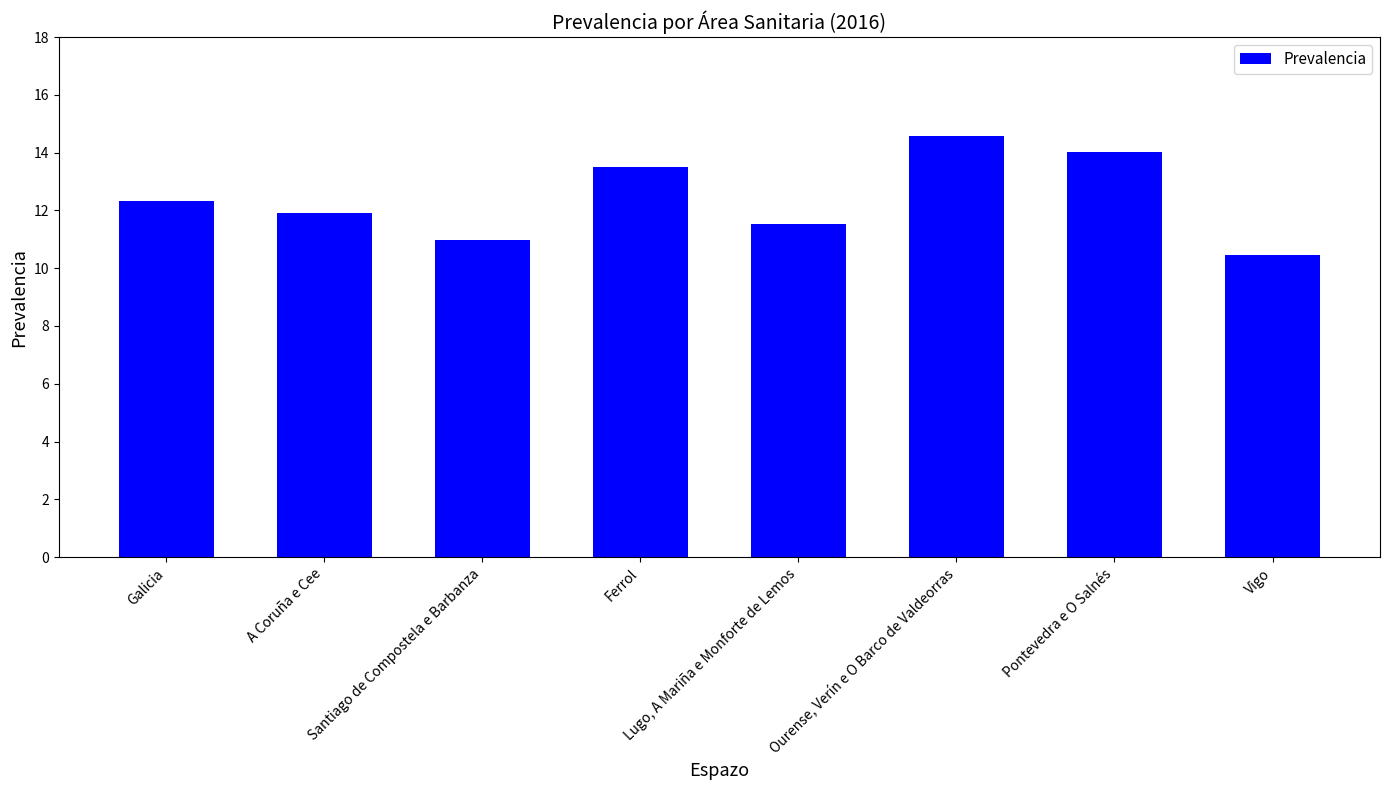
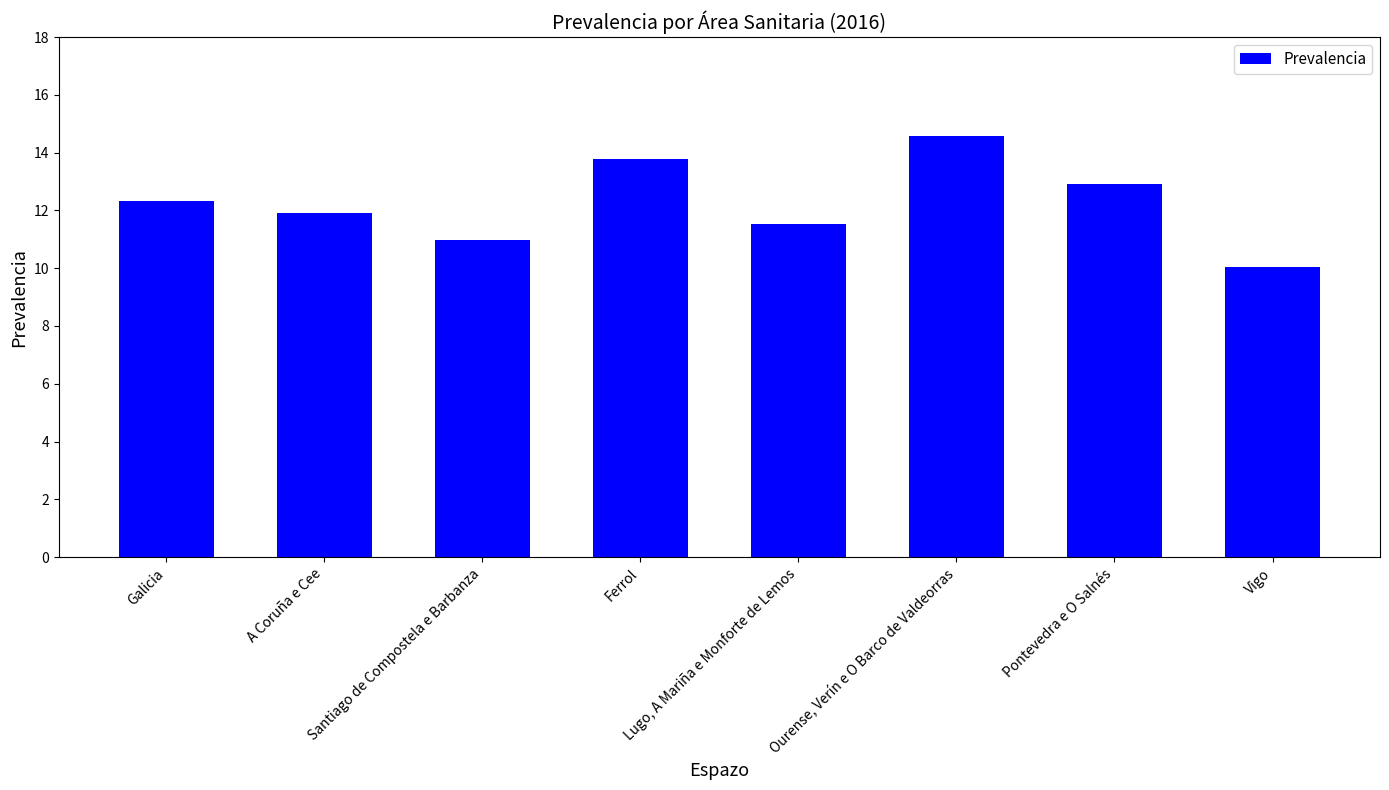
  {
    "Galicia": 12.3,
    "A Coruña e Cee": 11.9,
    "Santiago de Compostela e Barbanza": 11.0,
-   "Ferrol": 13.5,
+   "Ferrol": 13.8,
    "Lugo, A Mariña e Monforte de Lemos": 11.5,
    "Ourense, Verín e O Barco de Valdeorras": 14.6,
-   "Pontevedra e O Salnés": 14.0,
-   "Vigo": 10.5
+   "Pontevedra e O Salnés": 12.9,
+   "Vigo": 10.0
  }
